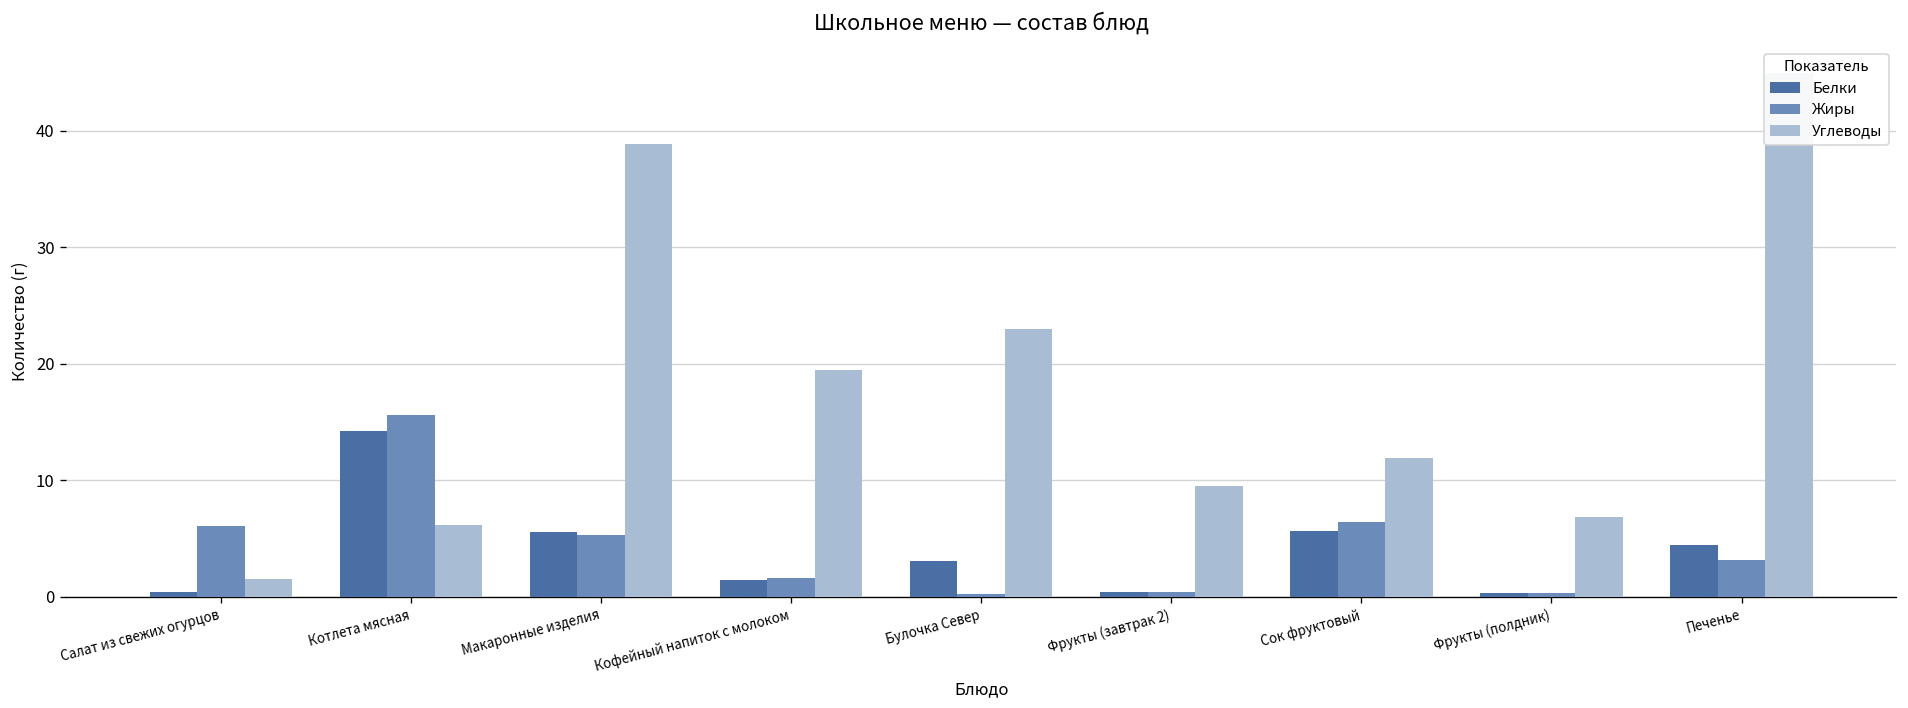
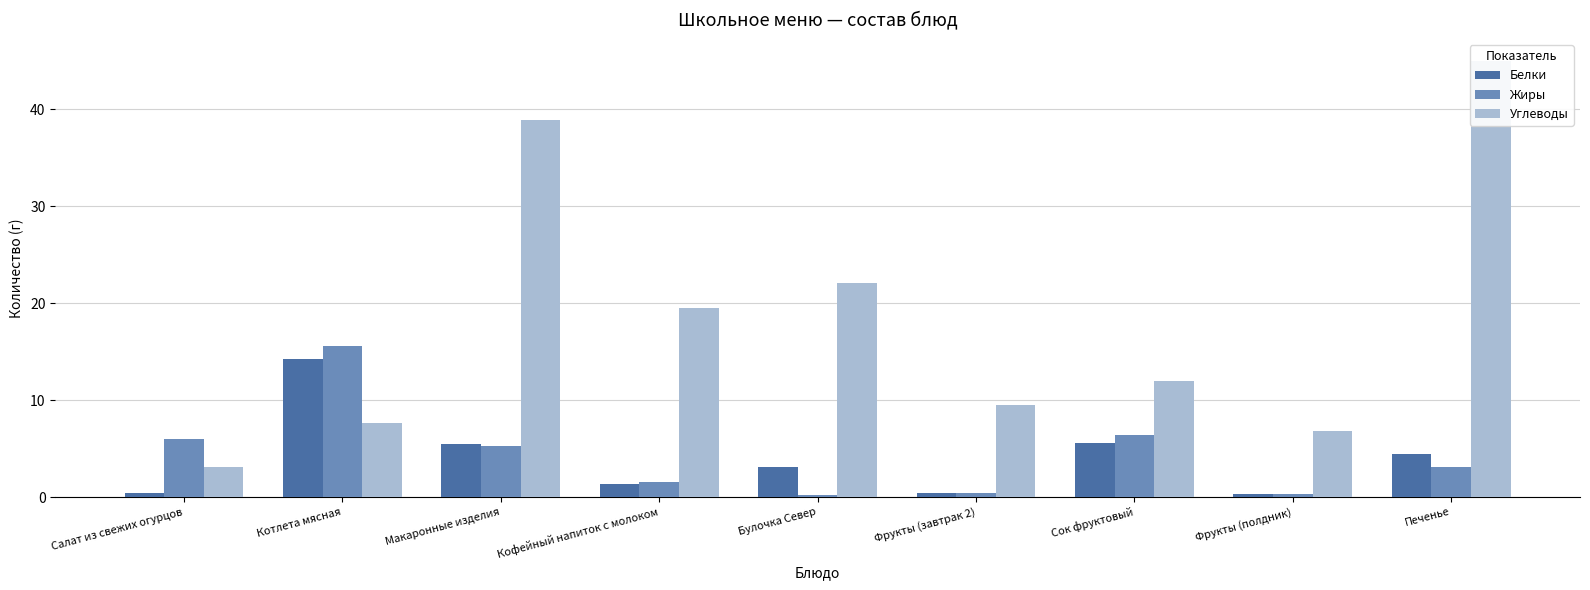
  {
    "Углеводы": {
-     "Салат из свежих огурцов": 1,
-     "Котлета мясная": 6,
+     "Салат из свежих огурцов": 3,
+     "Котлета мясная": 8,
      "Макаронные изделия": 39,
      "Кофейный напиток с молоком": 19,
-     "Булочка Север": 23,
+     "Булочка Север": 22,
      "Фрукты (завтрак 2)": 10,
      "Сок фруктовый": 12,
      "Фрукты (полдник)": 7
    }
  }
